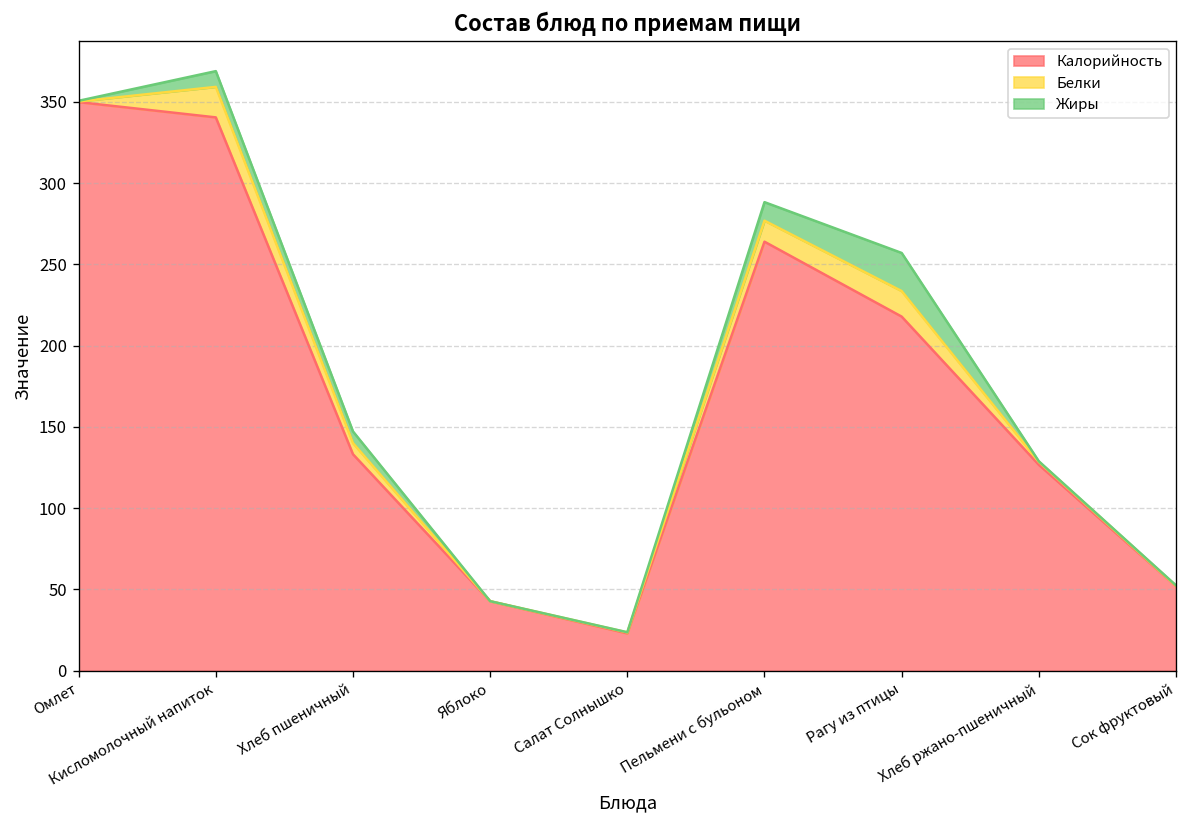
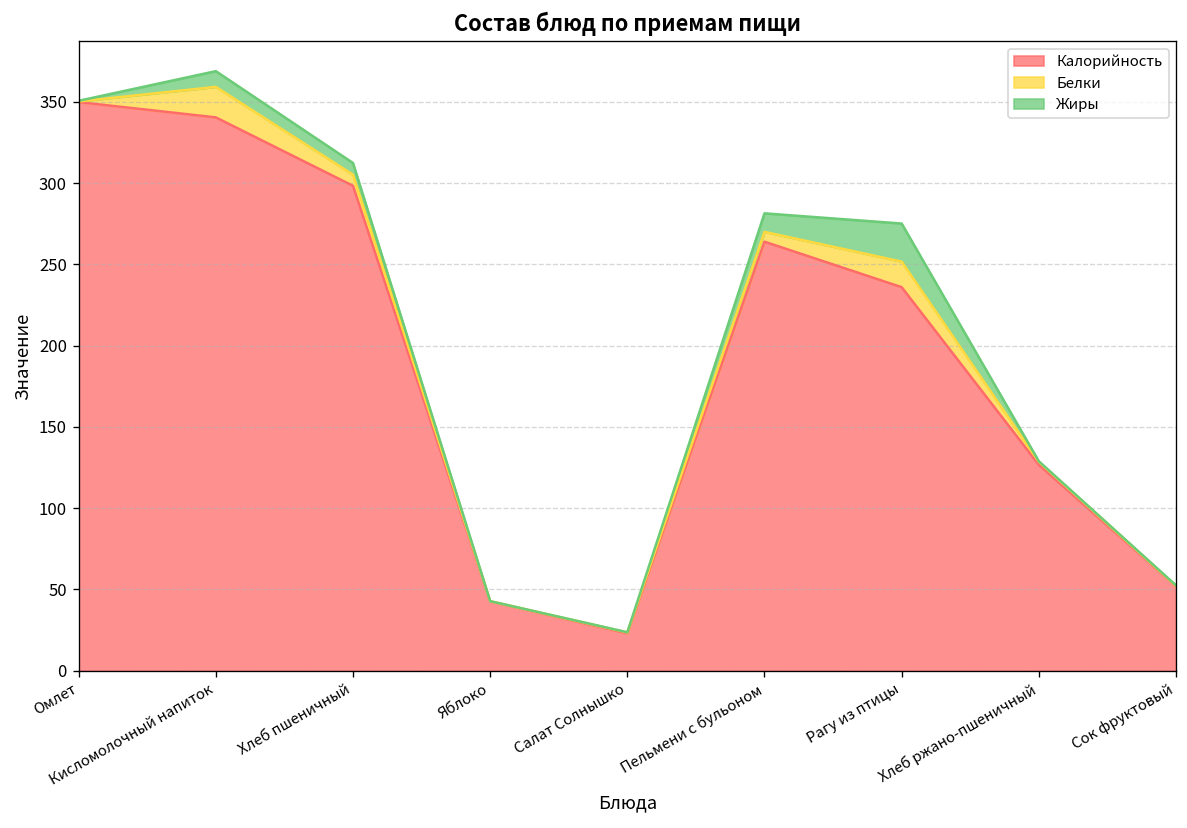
  {
    "Калорийность": {
      "Кисломолочный напиток": 341,
-     "Хлеб пшеничный": 133,
+     "Хлеб пшеничный": 298,
      "Пельмени с бульоном": 264,
-     "Рагу из птицы": 218
+     "Рагу из птицы": 236
    },
    "Белки": {
      "Кисломолочный напиток": 19,
      "Хлеб пшеничный": 7,
-     "Пельмени с бульоном": 13,
+     "Пельмени с бульоном": 6,
      "Рагу из птицы": 16
    },
    "Жиры": {
      "Кисломолочный напиток": 10,
      "Хлеб пшеничный": 7,
      "Пельмени с бульоном": 11,
      "Рагу из птицы": 23
    }
  }
